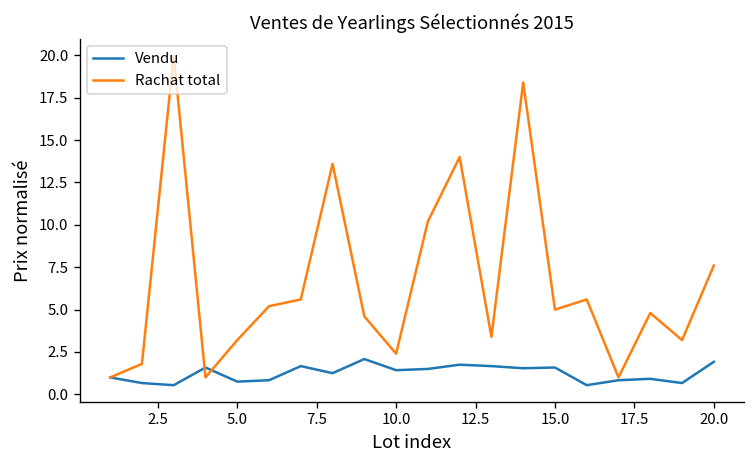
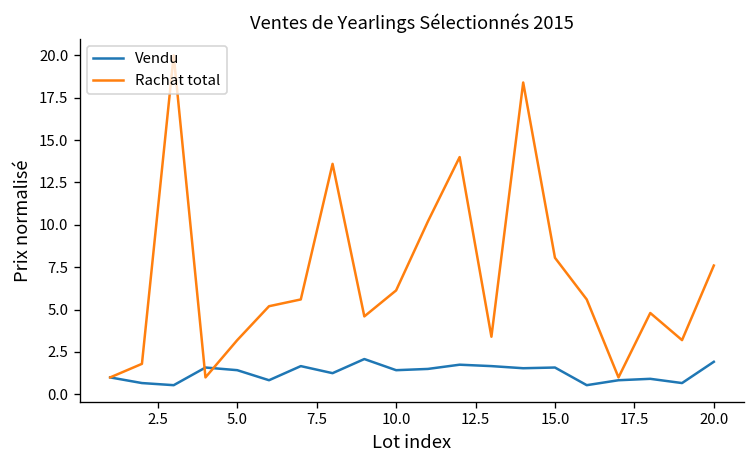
  {
    "Vendu": {
-     "5.0": 0.8,
+     "5.0": 1.4,
      "10.0": 1.4,
      "15.0": 1.6,
      "20.0": 1.9
    },
    "Rachat total": {
      "5.0": 3.2,
-     "10.0": 2.4,
-     "15.0": 5.0,
+     "10.0": 6.1,
+     "15.0": 8.1,
      "20.0": 7.6
    }
  }
